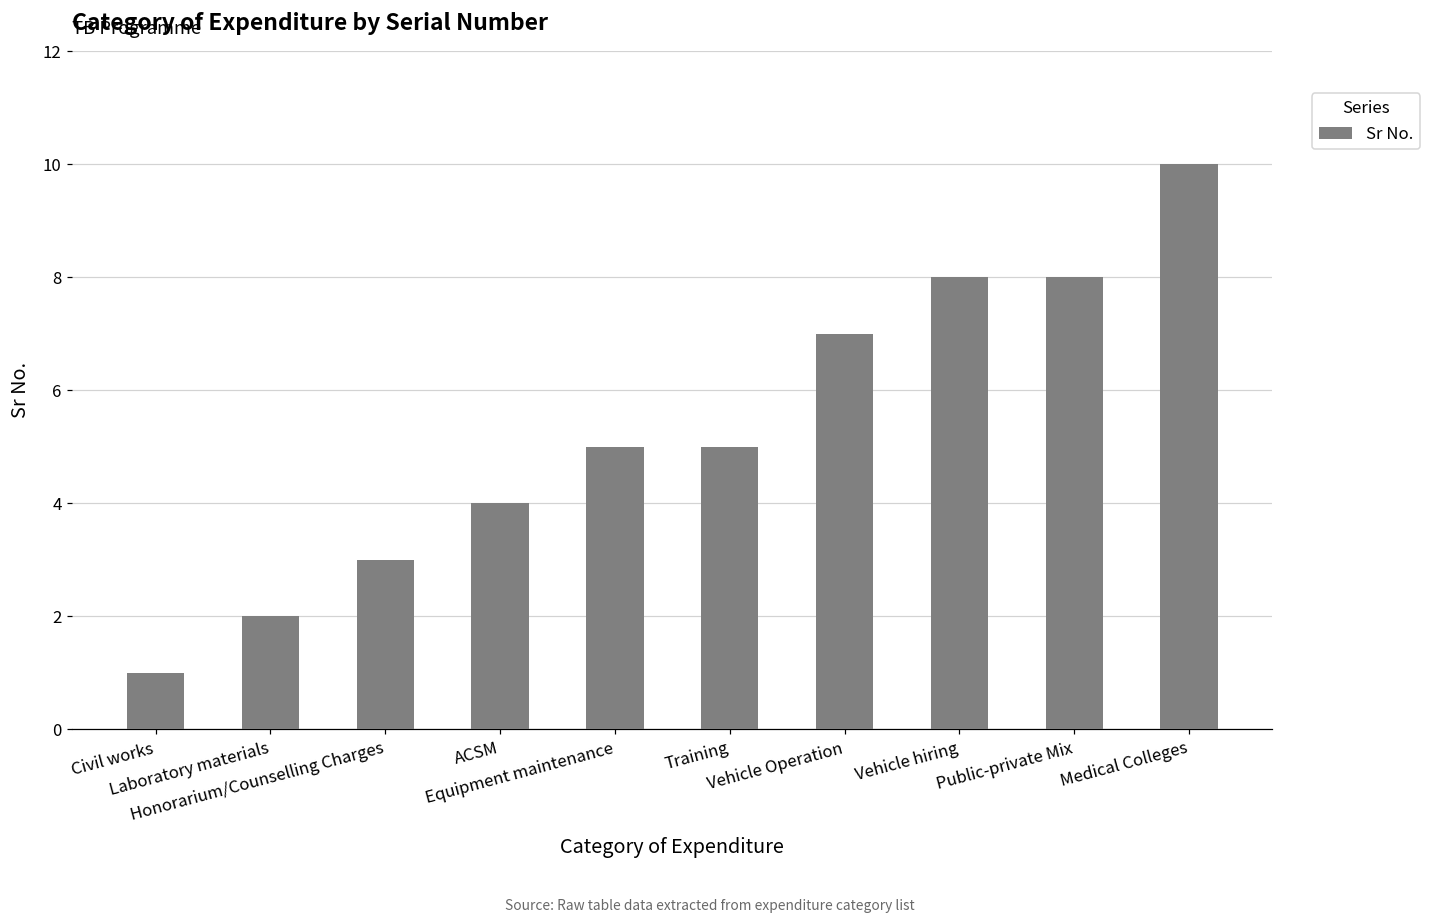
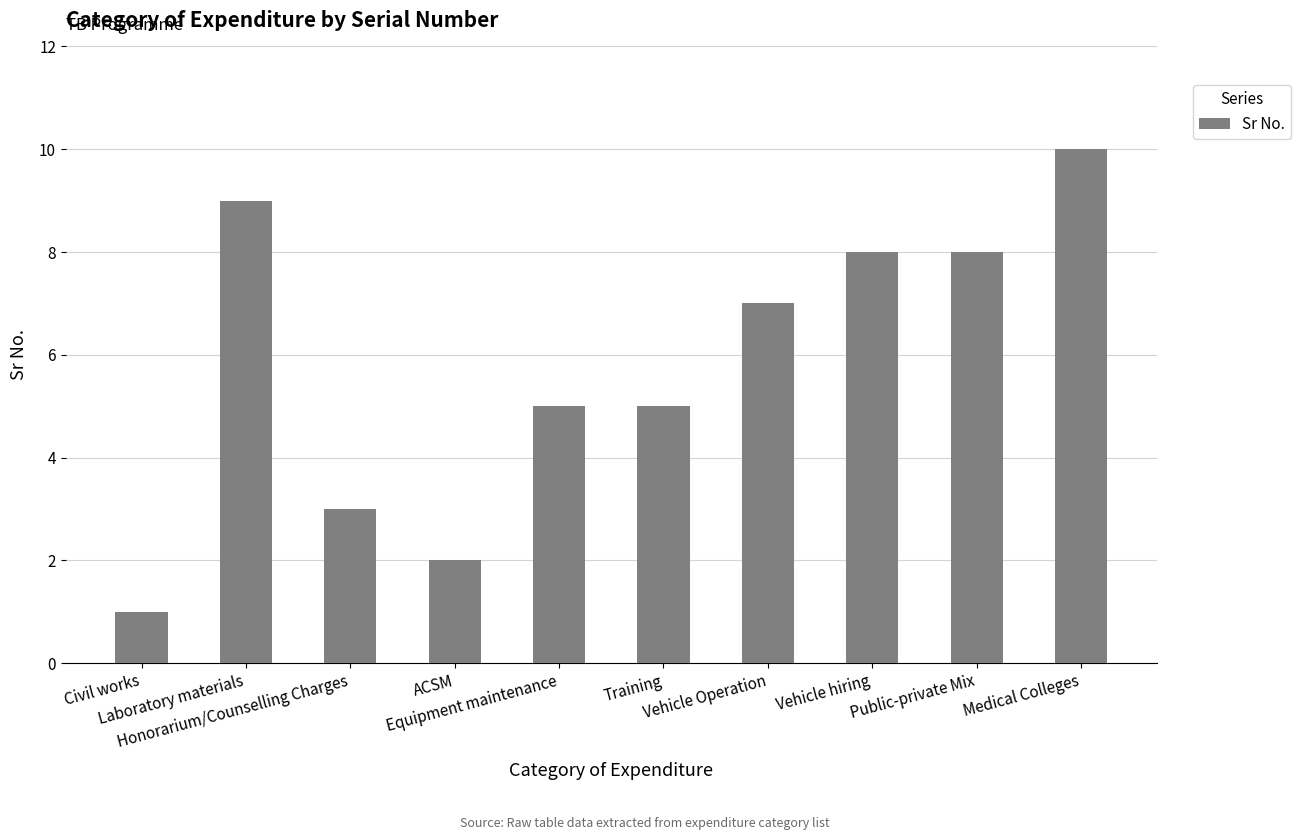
  {
    "Civil works": 1,
-   "Laboratory materials": 2,
+   "Laboratory materials": 9,
    "Honorarium/Counselling Charges": 3,
-   "ACSM": 4,
+   "ACSM": 2,
    "Equipment maintenance": 5,
    "Training": 5,
    "Vehicle Operation": 7,
    "Vehicle hiring": 8,
    "Public-private Mix": 8,
    "Medical Colleges": 10
  }
